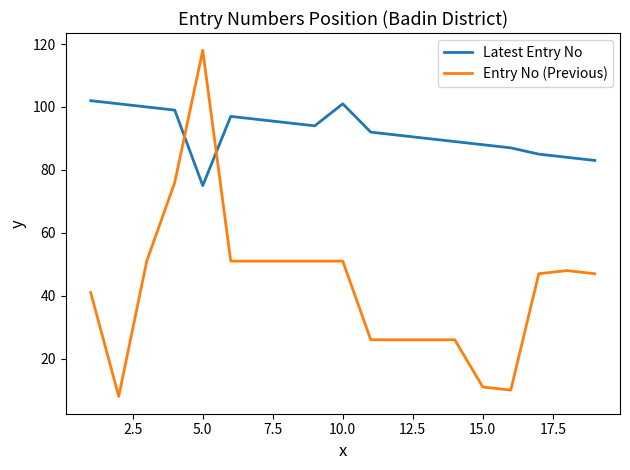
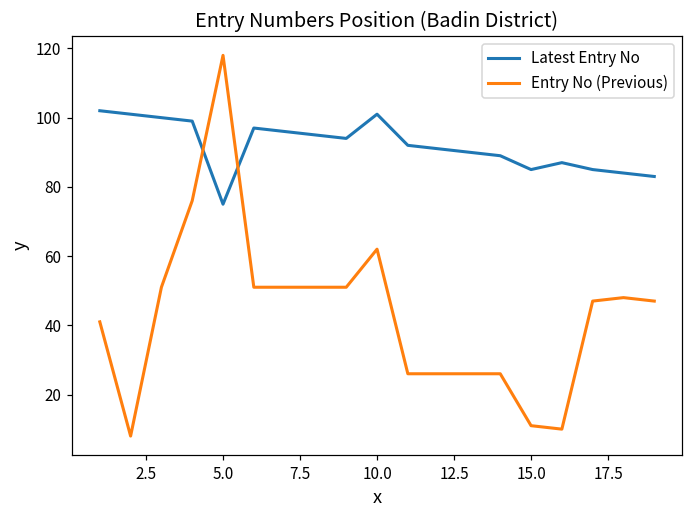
  {
    "Latest Entry No": {
      "5.0": 75,
      "10.0": 101,
-     "15.0": 88
+     "15.0": 85
    },
    "Entry No (Previous)": {
      "5.0": 118,
-     "10.0": 51,
+     "10.0": 62,
      "15.0": 11
    }
  }
